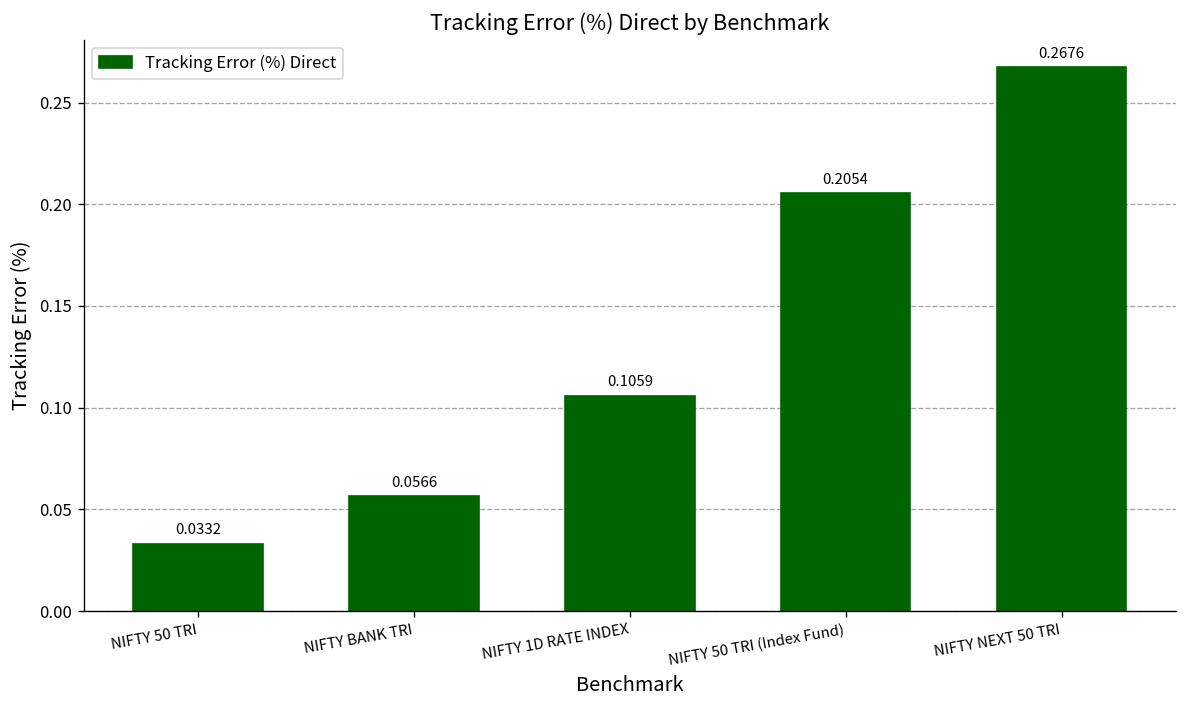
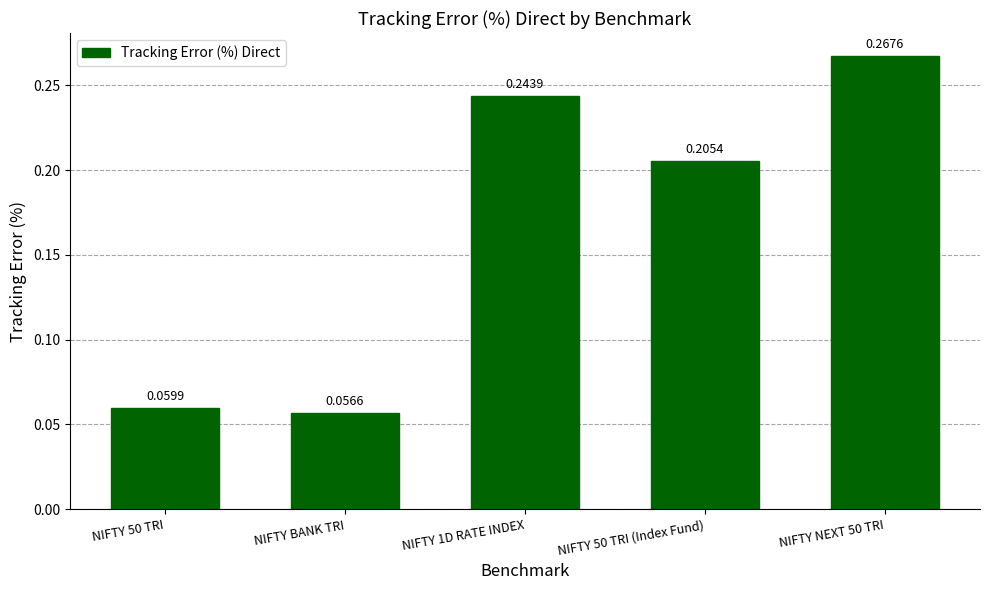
  {
-   "NIFTY 50 TRI": 0.0332,
+   "NIFTY 50 TRI": 0.0599,
    "NIFTY BANK TRI": 0.0566,
-   "NIFTY 1D RATE INDEX": 0.1059,
+   "NIFTY 1D RATE INDEX": 0.2439,
    "NIFTY 50 TRI (Index Fund)": 0.2054,
    "NIFTY NEXT 50 TRI": 0.2676
  }
